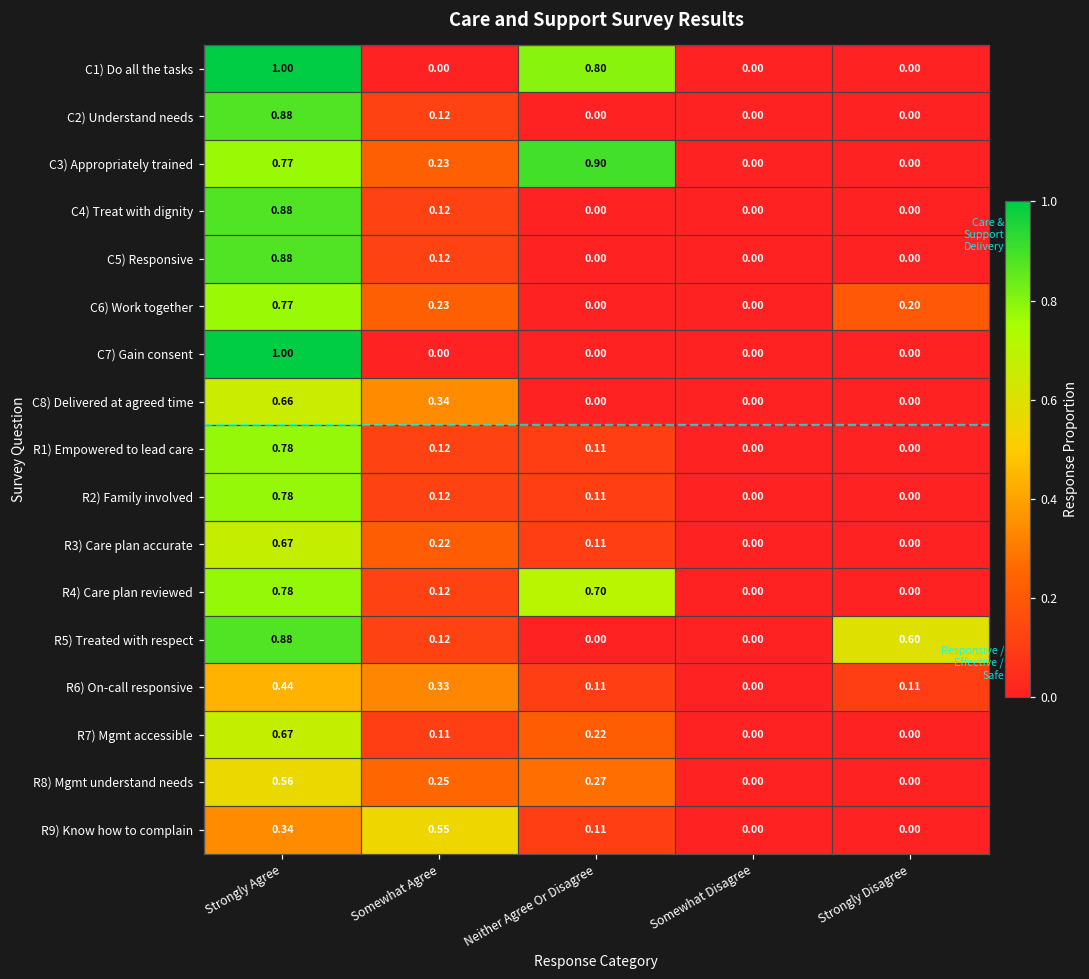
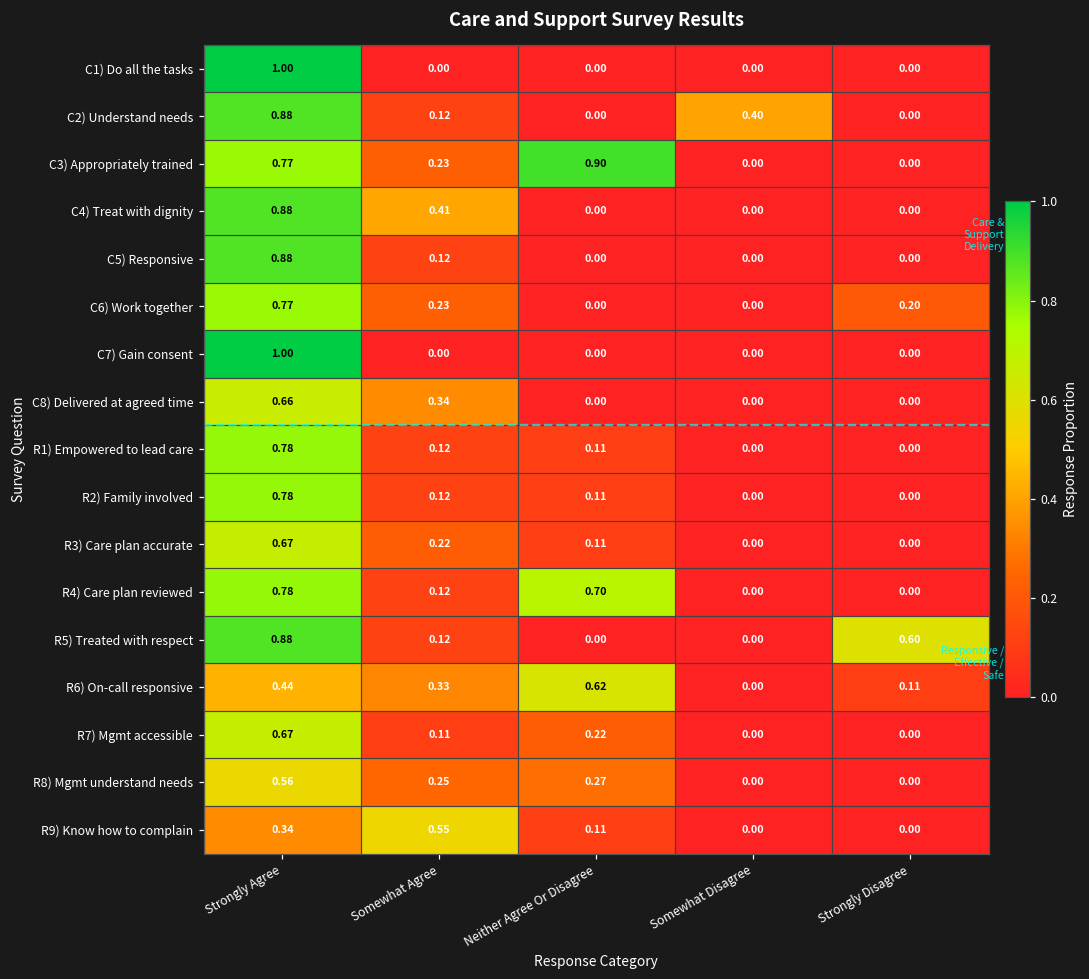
  {
    "C1) Do all the tasks": {
      "Strongly Agree": 1.00,
      "Somewhat Agree": 0.00,
-     "Neither Agree Or Disagree": 0.80,
+     "Neither Agree Or Disagree": 0.00,
      "Somewhat Disagree": 0.00,
      "Strongly Disagree": 0.00
    },
    "C2) Understand needs": {
      "Strongly Agree": 0.88,
      "Somewhat Agree": 0.12,
      "Neither Agree Or Disagree": 0.00,
-     "Somewhat Disagree": 0.00,
+     "Somewhat Disagree": 0.40,
      "Strongly Disagree": 0.00
    },
    "C3) Appropriately trained": {
      "Strongly Agree": 0.77,
      "Somewhat Agree": 0.23,
      "Neither Agree Or Disagree": 0.90,
      "Somewhat Disagree": 0.00,
      "Strongly Disagree": 0.00
    },
    "C4) Treat with dignity": {
      "Strongly Agree": 0.88,
-     "Somewhat Agree": 0.12,
+     "Somewhat Agree": 0.41,
      "Neither Agree Or Disagree": 0.00,
      "Somewhat Disagree": 0.00
    },
    "C5) Responsive": {
      "Strongly Agree": 0.88,
      "Somewhat Agree": 0.12,
      "Neither Agree Or Disagree": 0.00,
      "Somewhat Disagree": 0.00
    },
    "C6) Work together": {
      "Strongly Agree": 0.77,
      "Somewhat Agree": 0.23,
      "Neither Agree Or Disagree": 0.00,
      "Somewhat Disagree": 0.00,
      "Strongly Disagree": 0.20
    },
    "C7) Gain consent": {
      "Strongly Agree": 1.00,
      "Somewhat Agree": 0.00,
      "Neither Agree Or Disagree": 0.00,
      "Somewhat Disagree": 0.00,
      "Strongly Disagree": 0.00
    },
    "C8) Delivered at agreed time": {
      "Strongly Agree": 0.66,
      "Somewhat Agree": 0.34,
      "Neither Agree Or Disagree": 0.00,
      "Somewhat Disagree": 0.00,
      "Strongly Disagree": 0.00
    },
    "R1) Empowered to lead care": {
      "Strongly Agree": 0.78,
      "Somewhat Agree": 0.12,
      "Neither Agree Or Disagree": 0.11,
      "Somewhat Disagree": 0.00,
      "Strongly Disagree": 0.00
    },
    "R2) Family involved": {
      "Strongly Agree": 0.78,
      "Somewhat Agree": 0.12,
      "Neither Agree Or Disagree": 0.11,
      "Somewhat Disagree": 0.00,
      "Strongly Disagree": 0.00
    },
    "R3) Care plan accurate": {
      "Strongly Agree": 0.67,
      "Somewhat Agree": 0.22,
      "Neither Agree Or Disagree": 0.11,
      "Somewhat Disagree": 0.00,
      "Strongly Disagree": 0.00
    },
    "R4) Care plan reviewed": {
      "Strongly Agree": 0.78,
      "Somewhat Agree": 0.12,
      "Neither Agree Or Disagree": 0.70,
      "Somewhat Disagree": 0.00,
      "Strongly Disagree": 0.00
    },
    "R5) Treated with respect": {
      "Strongly Agree": 0.88,
      "Somewhat Agree": 0.12,
      "Neither Agree Or Disagree": 0.00,
      "Somewhat Disagree": 0.00,
      "Strongly Disagree": 0.60
    },
    "R6) On-call responsive": {
      "Strongly Agree": 0.44,
      "Somewhat Agree": 0.33,
-     "Neither Agree Or Disagree": 0.11,
+     "Neither Agree Or Disagree": 0.62,
      "Somewhat Disagree": 0.00
    },
    "R7) Mgmt accessible": {
      "Strongly Agree": 0.67,
      "Somewhat Agree": 0.11,
      "Neither Agree Or Disagree": 0.22,
      "Somewhat Disagree": 0.00,
      "Strongly Disagree": 0.00
    },
    "R8) Mgmt understand needs": {
      "Strongly Agree": 0.56,
      "Somewhat Agree": 0.25,
      "Neither Agree Or Disagree": 0.27,
      "Somewhat Disagree": 0.00,
      "Strongly Disagree": 0.00
    },
    "R9) Know how to complain": {
      "Strongly Agree": 0.34,
      "Somewhat Agree": 0.55,
      "Neither Agree Or Disagree": 0.11,
      "Somewhat Disagree": 0.00,
      "Strongly Disagree": 0.00
    }
  }
